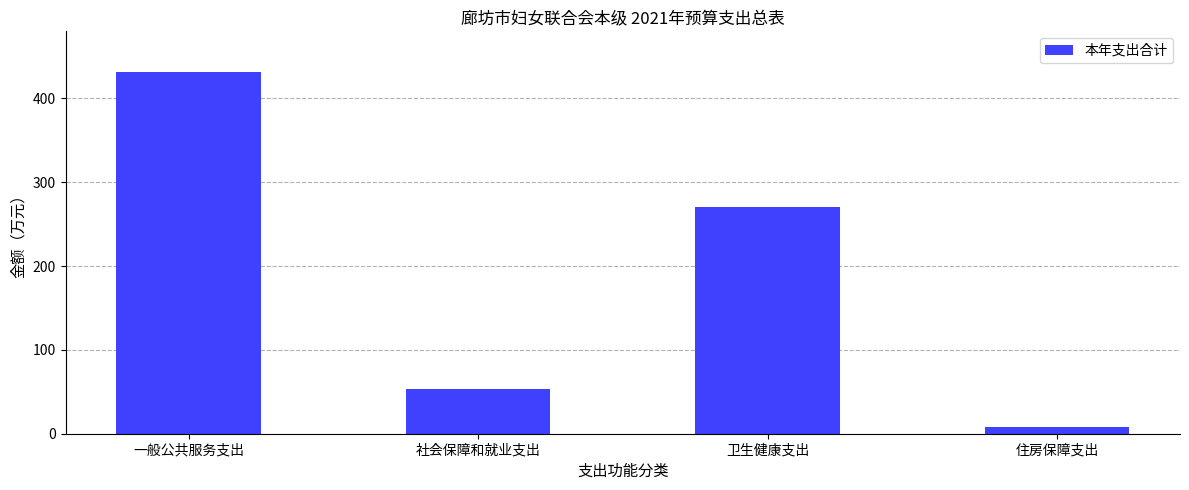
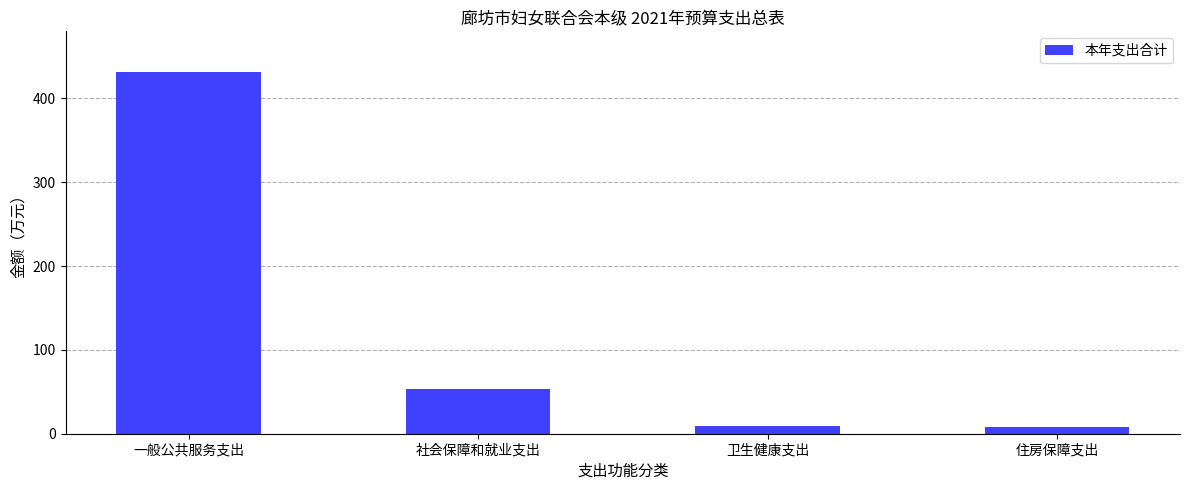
  {
    "一般公共服务支出": 430,
    "社会保障和就业支出": 50,
-   "卫生健康支出": 270,
+   "卫生健康支出": 10,
    "住房保障支出": 10
  }
